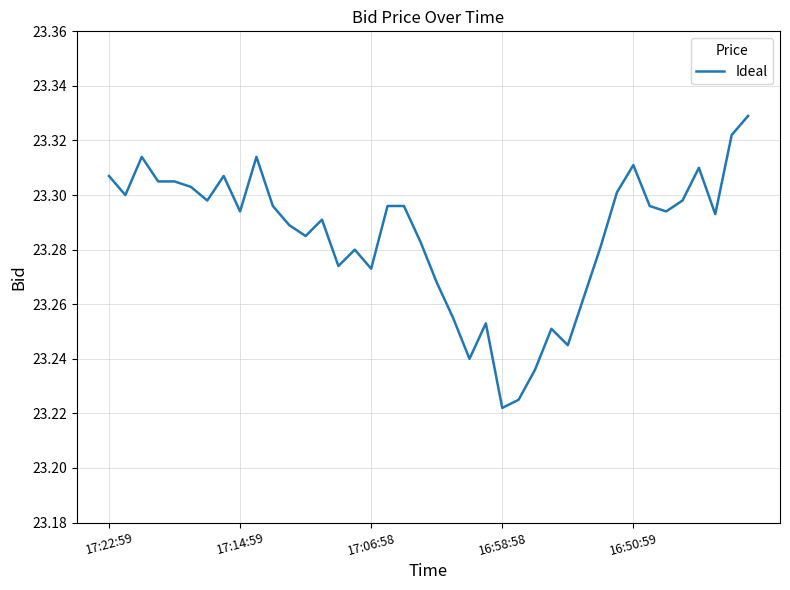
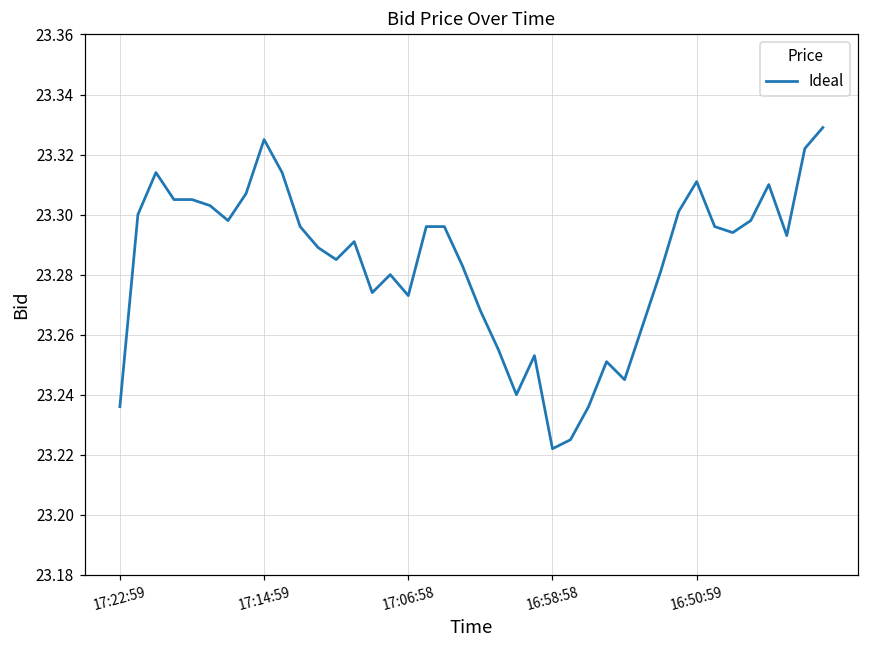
  {
-   "17:22:59": 23.307,
-   "17:14:59": 23.294,
+   "17:22:59": 23.236,
+   "17:14:59": 23.325,
    "17:06:58": 23.273,
    "16:58:58": 23.222,
    "16:50:59": 23.311
  }
